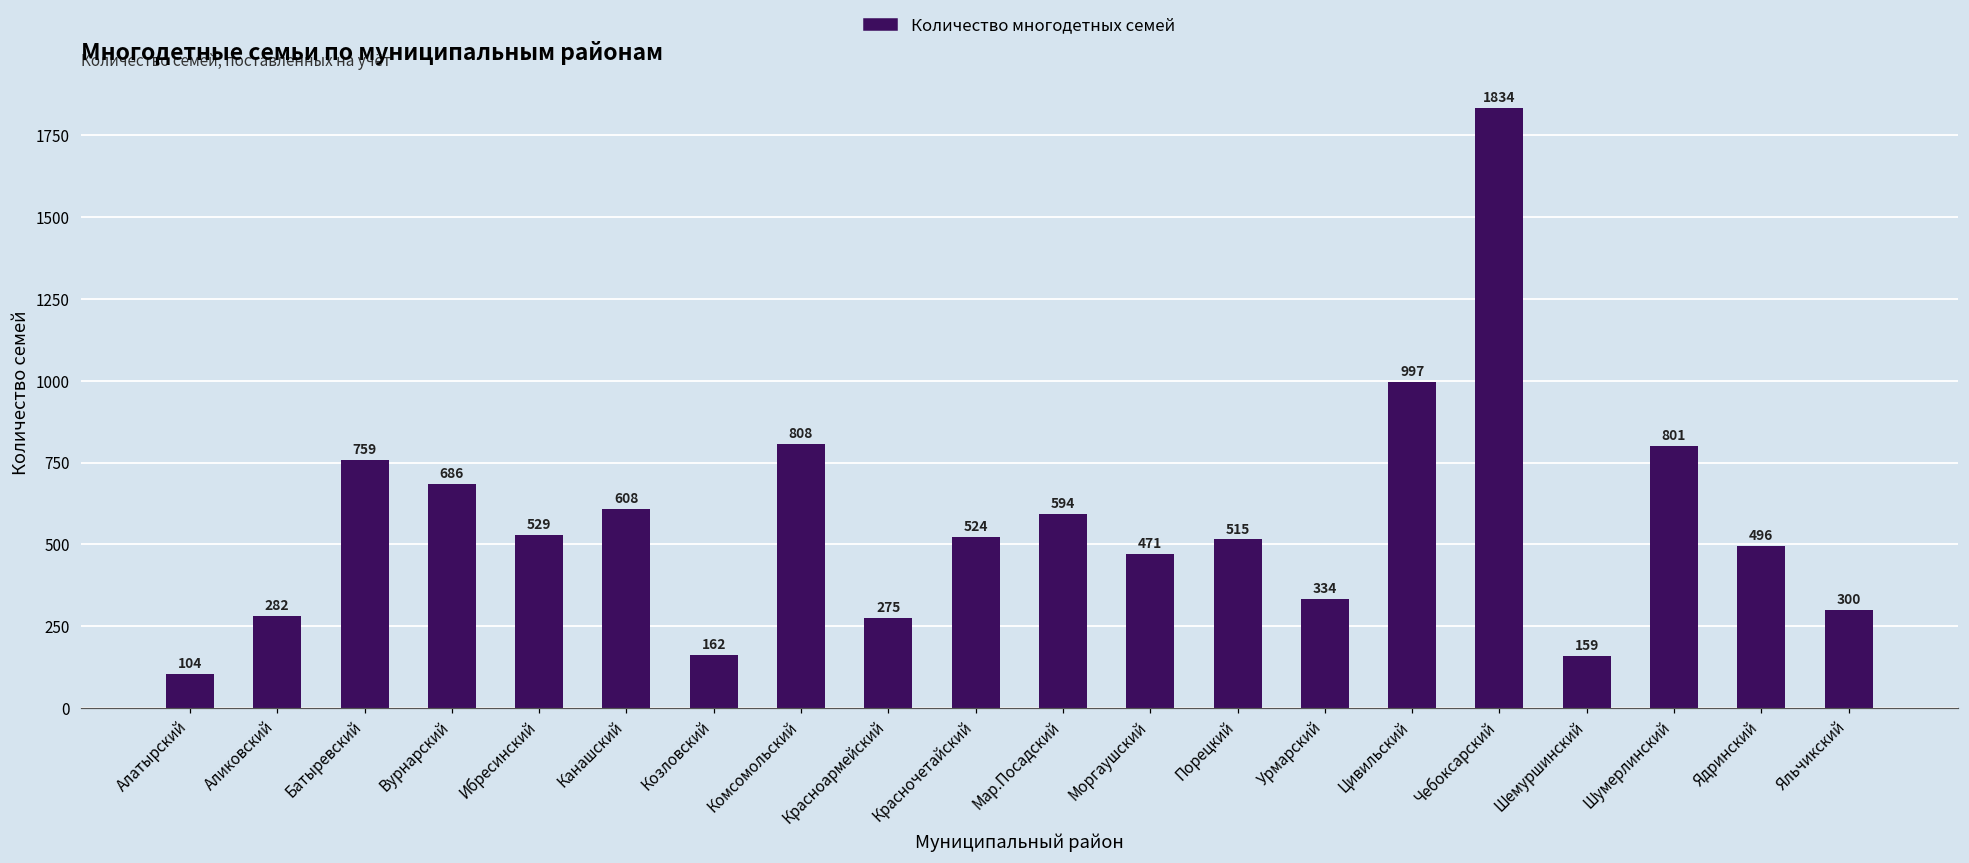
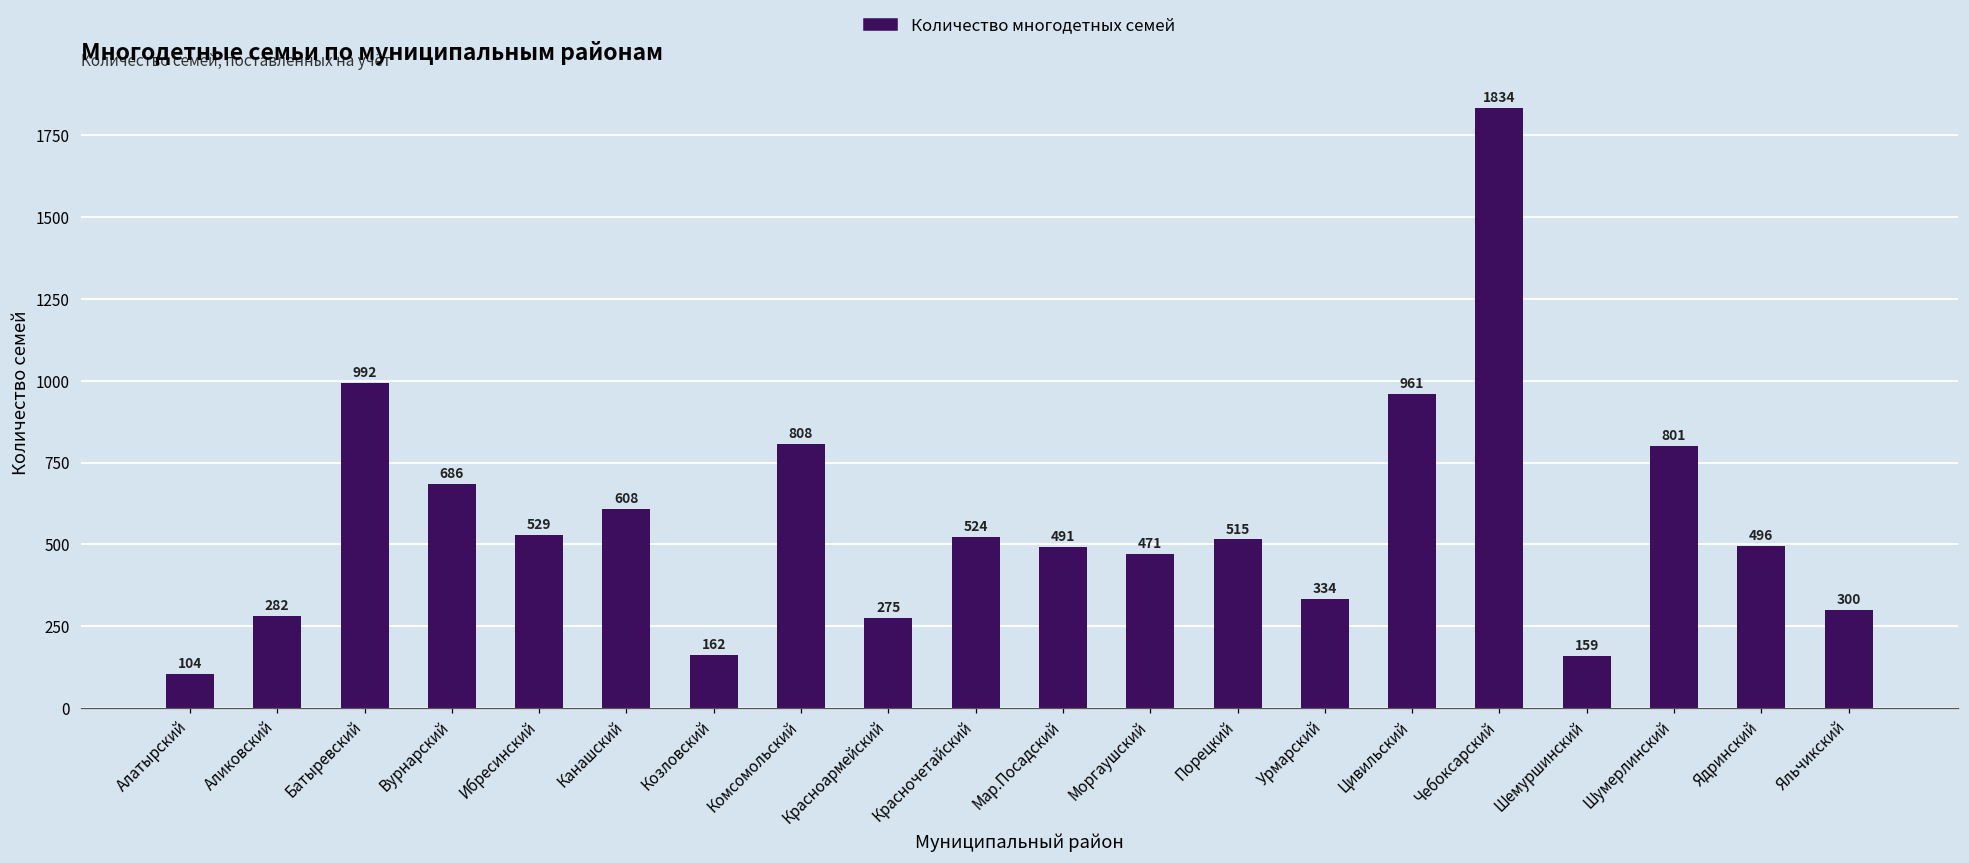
  {
    "Алатырский": 104,
    "Аликовский": 282,
-   "Батыревский": 759,
+   "Батыревский": 992,
    "Вурнарский": 686,
    "Ибресинский": 529,
    "Канашский": 608,
    "Козловский": 162,
    "Комсомольский": 808,
    "Красноармейский": 275,
    "Красночетайский": 524,
-   "Мар.Посадский": 594,
+   "Мар.Посадский": 491,
    "Моргаушский": 471,
    "Порецкий": 515,
    "Урмарский": 334,
-   "Цивильский": 997,
+   "Цивильский": 961,
    "Чебоксарский": 1834,
    "Шемуршинский": 159,
    "Шумерлинский": 801,
    "Ядринский": 496,
    "Яльчикский": 300
  }
